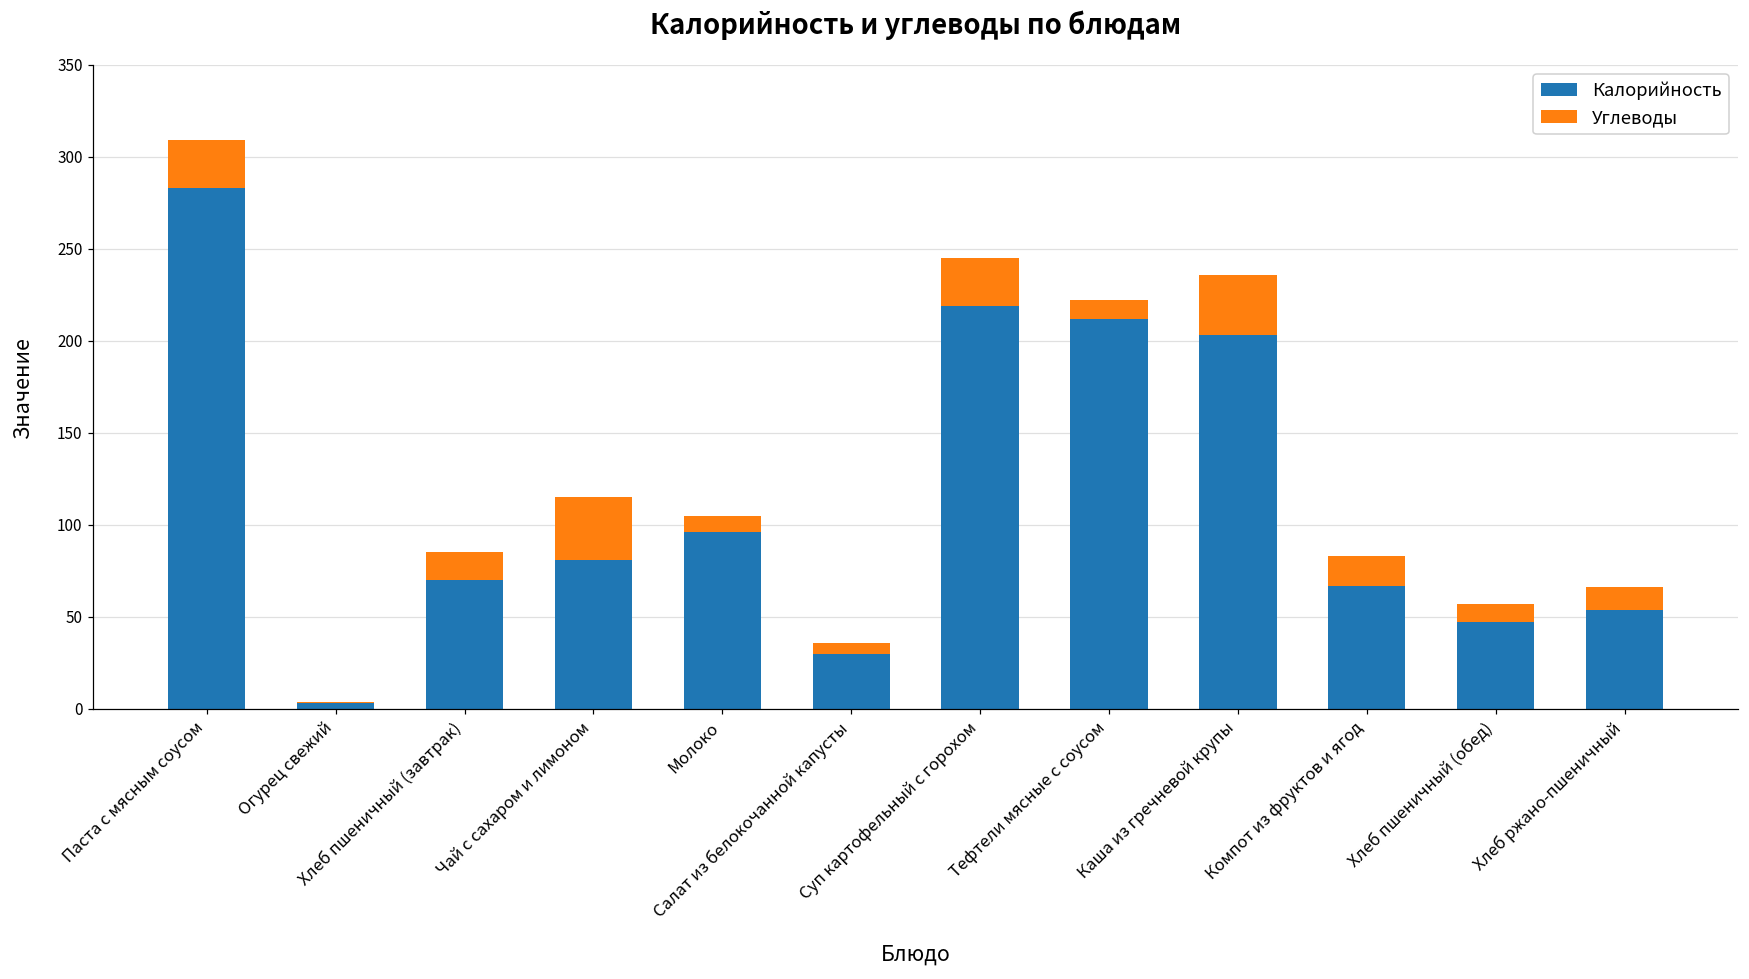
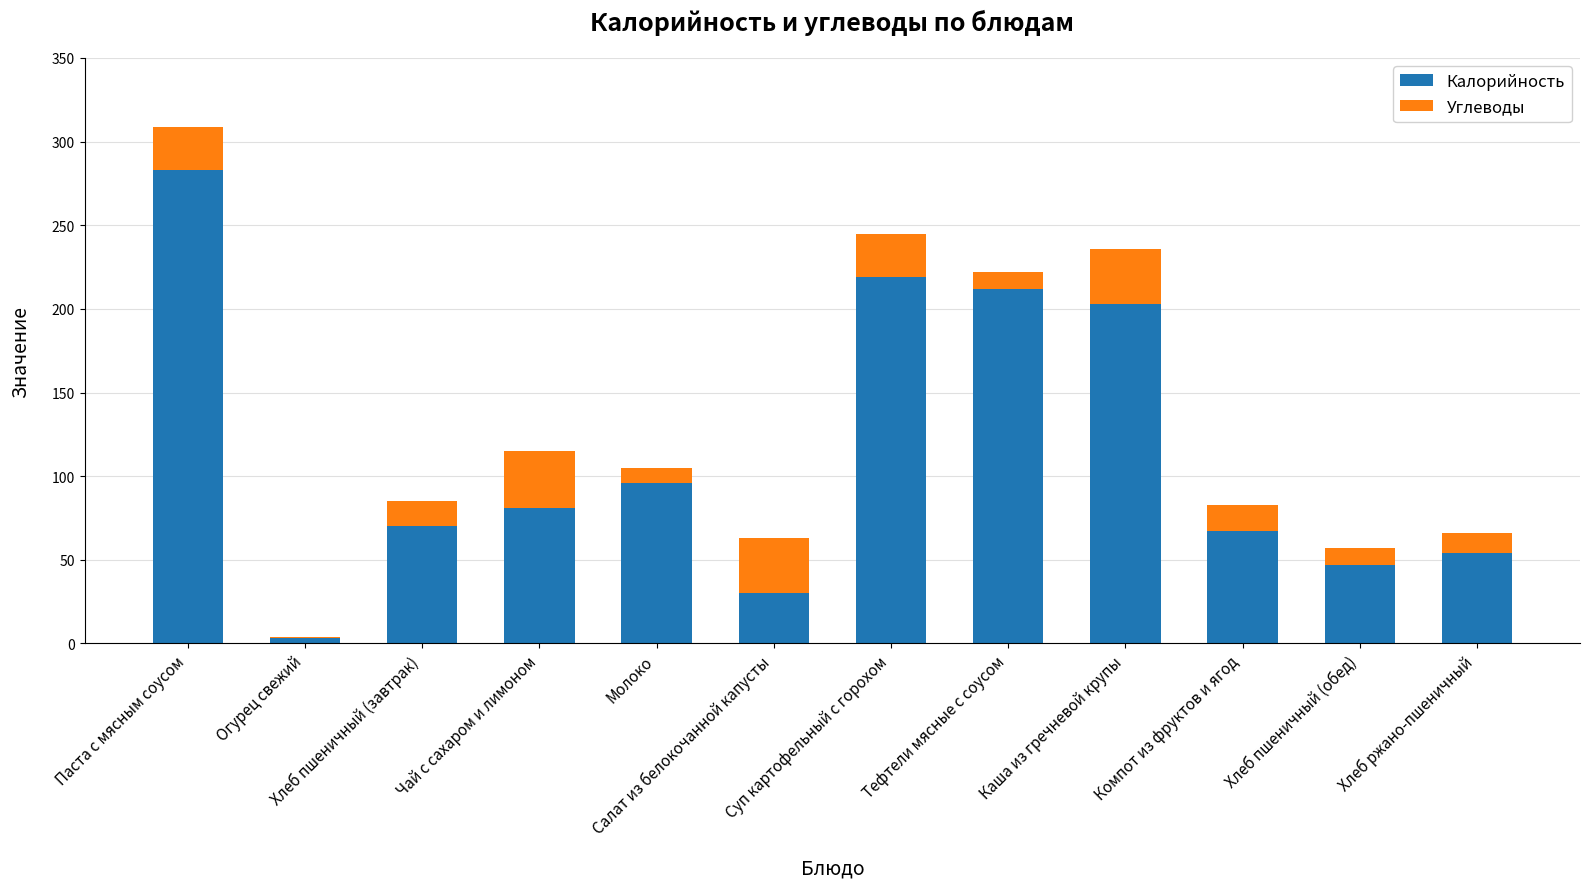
  {
    "Калорийность": {
      "Паста с мясным соусом": 283,
      "Огурец свежий": 3,
      "Хлеб пшеничный (завтрак)": 70,
      "Чай с сахаром и лимоном": 81,
      "Молоко": 96,
      "Салат из белокочанной капусты": 30,
      "Суп картофельный с горохом": 219,
      "Тефтели мясные с соусом": 212,
      "Каша из гречневой крупы": 203,
      "Компот из фруктов и ягод": 67,
      "Хлеб пшеничный (обед)": 47,
      "Хлеб ржано-пшеничный": 54
    },
    "Углеводы": {
      "Паста с мясным соусом": 26,
      "Хлеб пшеничный (завтрак)": 15,
      "Чай с сахаром и лимоном": 34,
      "Молоко": 9,
-     "Салат из белокочанной капусты": 6,
+     "Салат из белокочанной капусты": 33,
      "Суп картофельный с горохом": 26,
      "Тефтели мясные с соусом": 10,
      "Каша из гречневой крупы": 33,
      "Компот из фруктов и ягод": 16,
      "Хлеб пшеничный (обед)": 10,
      "Хлеб ржано-пшеничный": 12
    }
  }
